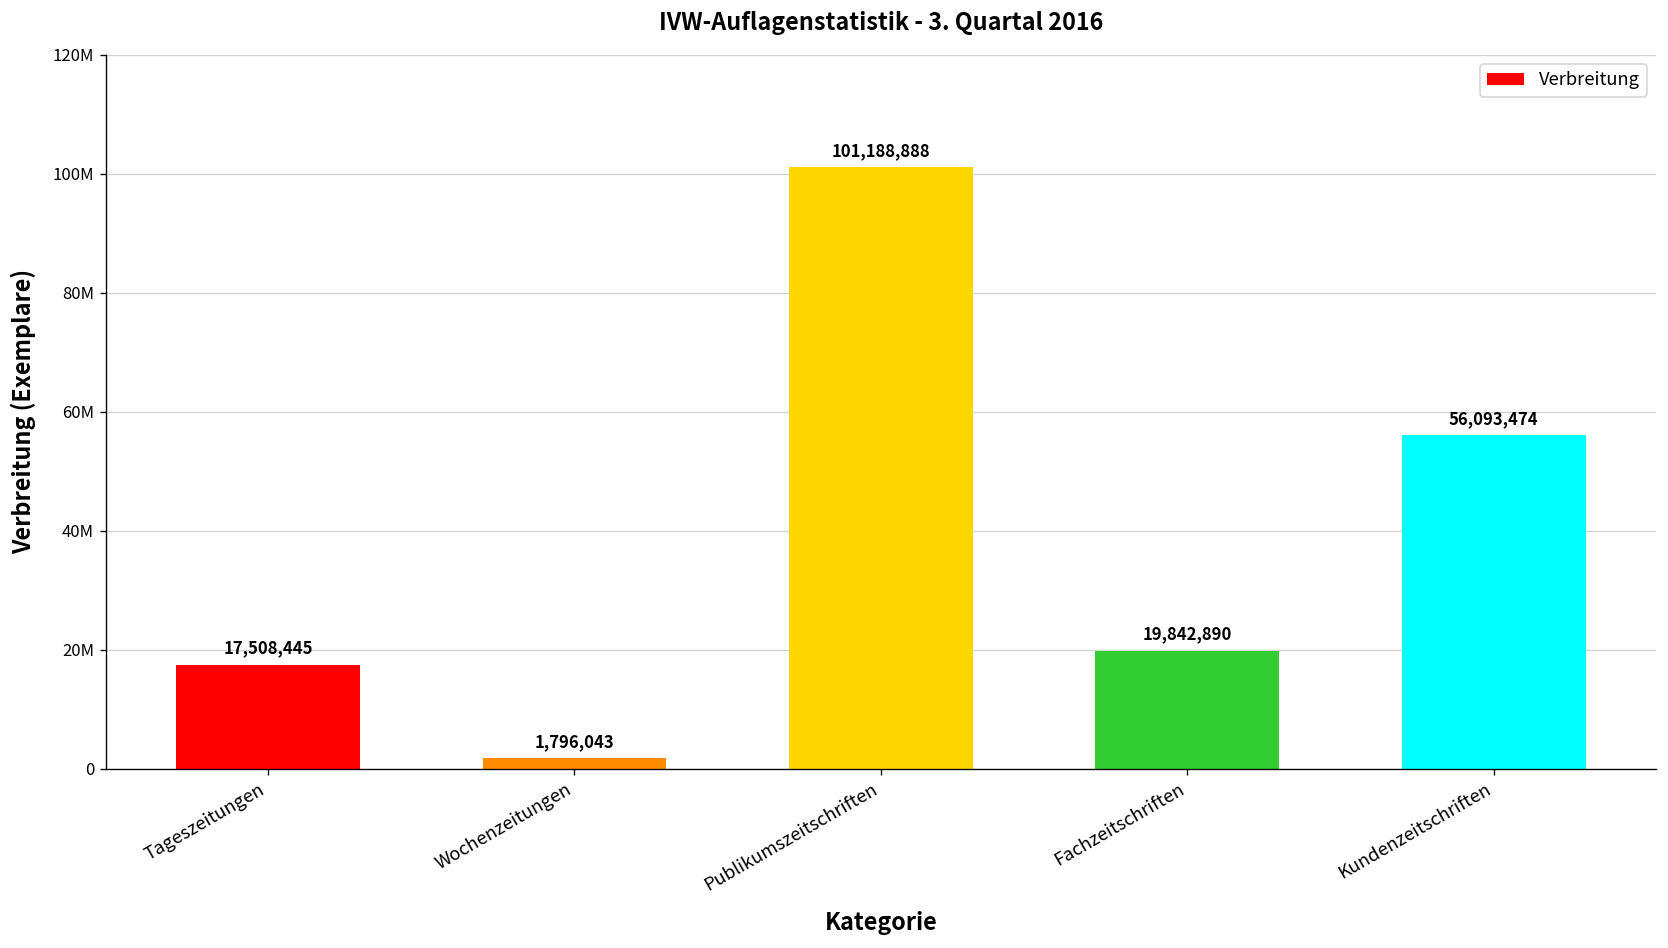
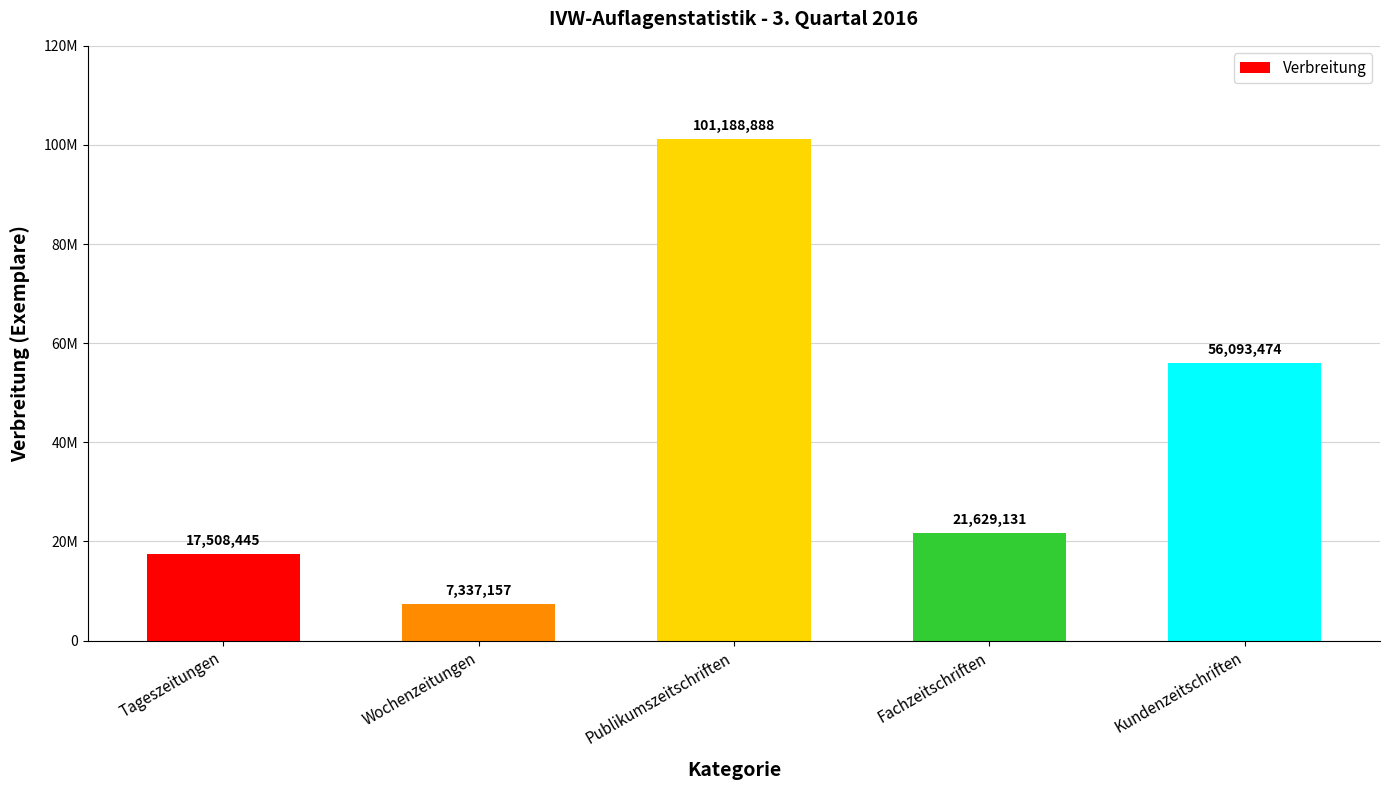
  {
    "Tageszeitungen": "17,508,445",
-   "Wochenzeitungen": "1,796,043",
+   "Wochenzeitungen": "7,337,157",
    "Publikumszeitschriften": "101,188,888",
-   "Fachzeitschriften": "19,842,890",
+   "Fachzeitschriften": "21,629,131",
    "Kundenzeitschriften": "56,093,474"
  }
